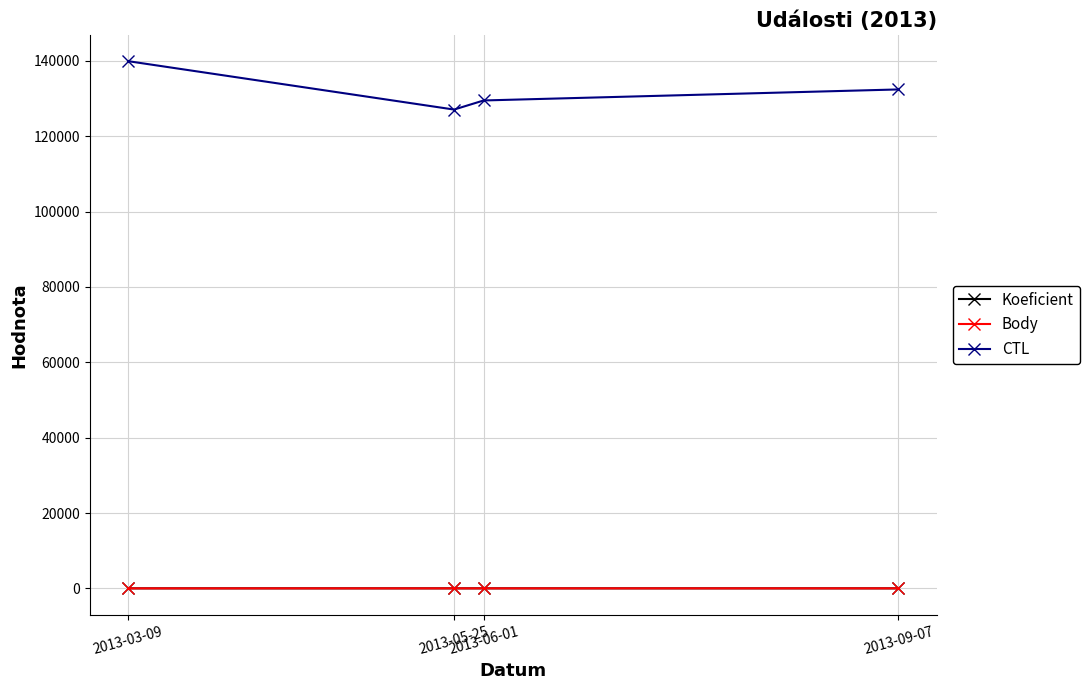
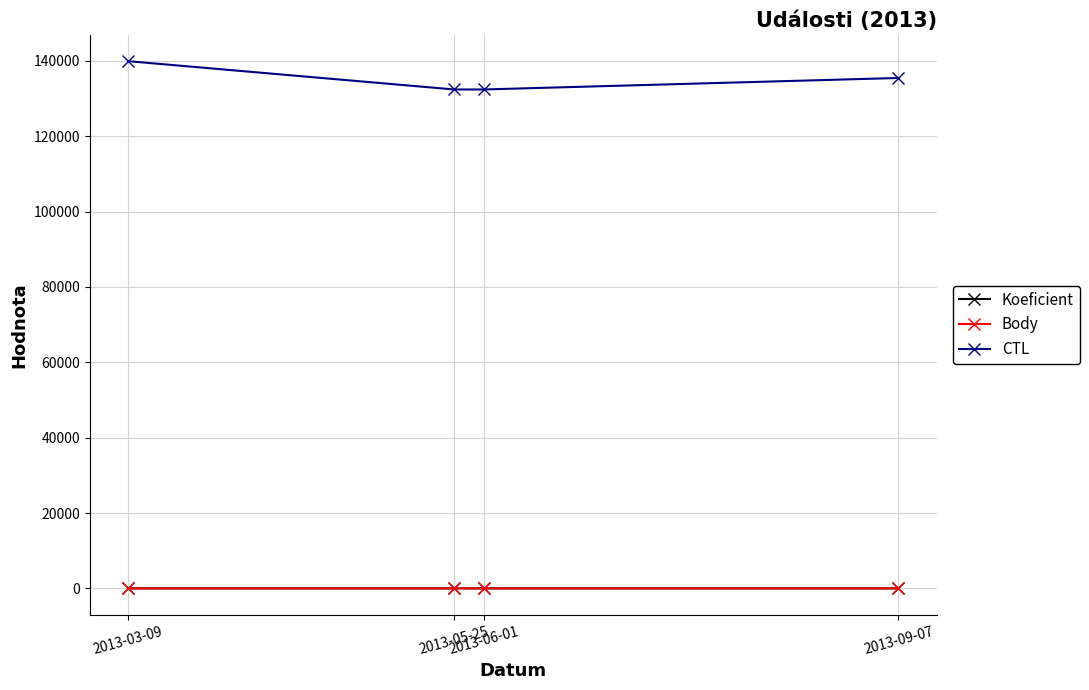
  {
    "Body": {
      "2013-03-09": 0,
      "2013-05-25": 0,
      "2013-06-01": 0,
      "2013-09-07": 0
    },
    "CTL": {
      "2013-03-09": 140000,
-     "2013-05-25": 127000,
-     "2013-06-01": 129000,
-     "2013-09-07": 132000
+     "2013-05-25": 132000,
+     "2013-06-01": 132000,
+     "2013-09-07": 135000
    }
  }
